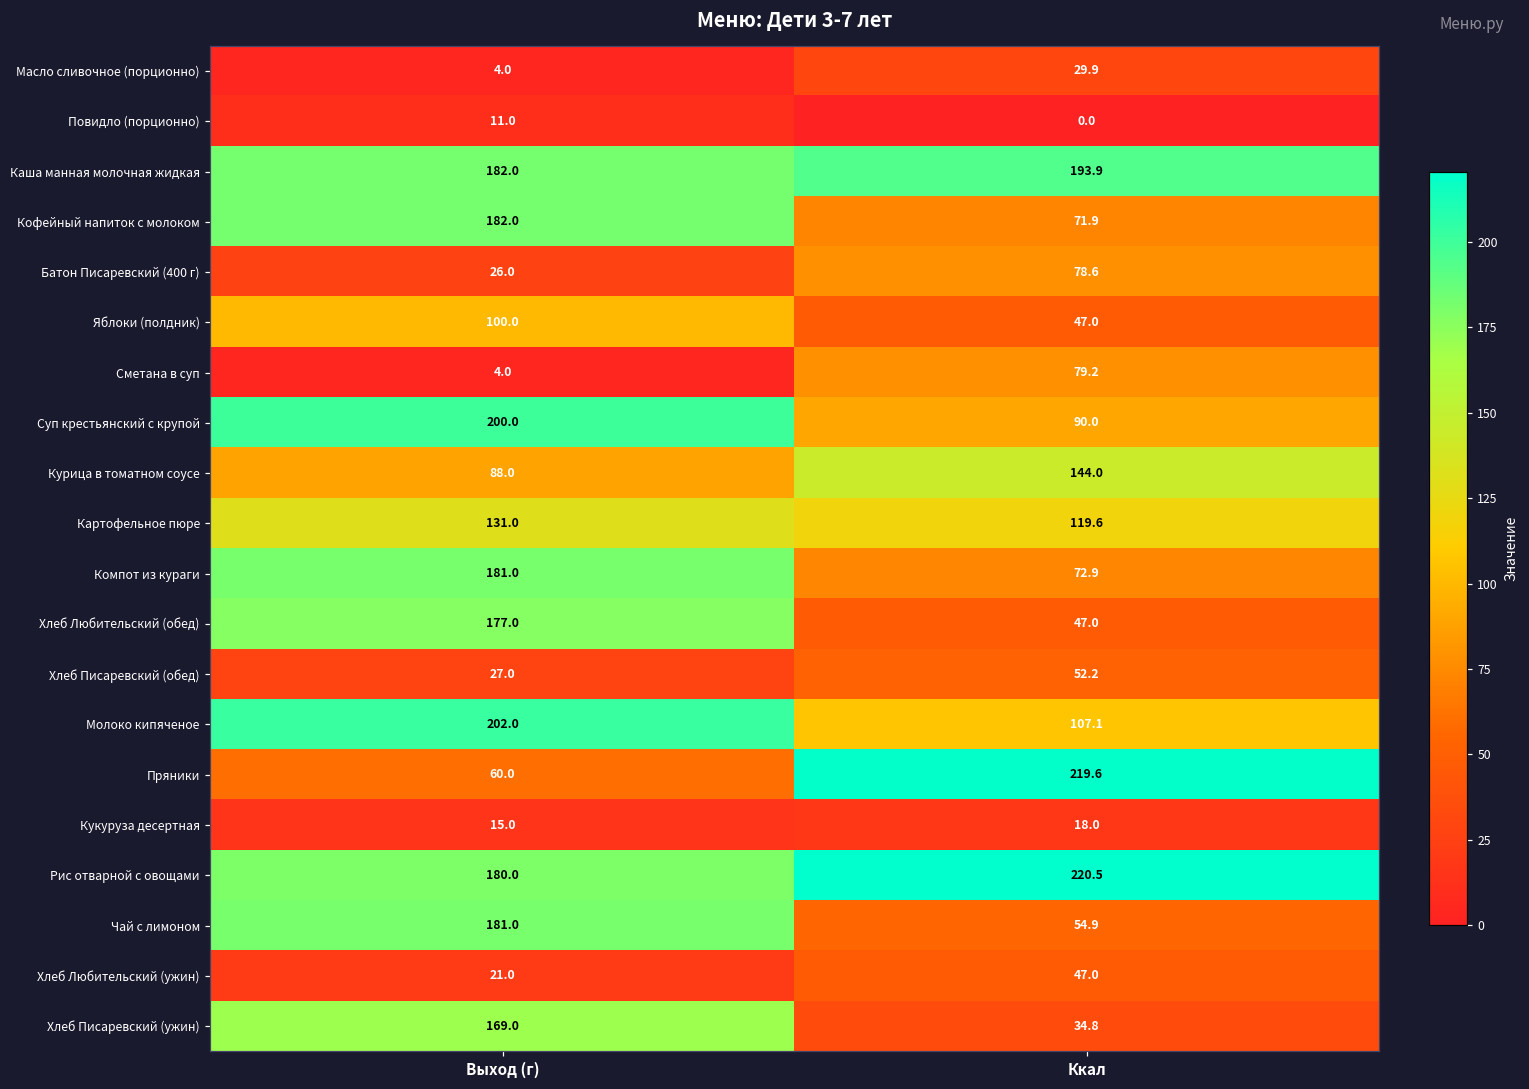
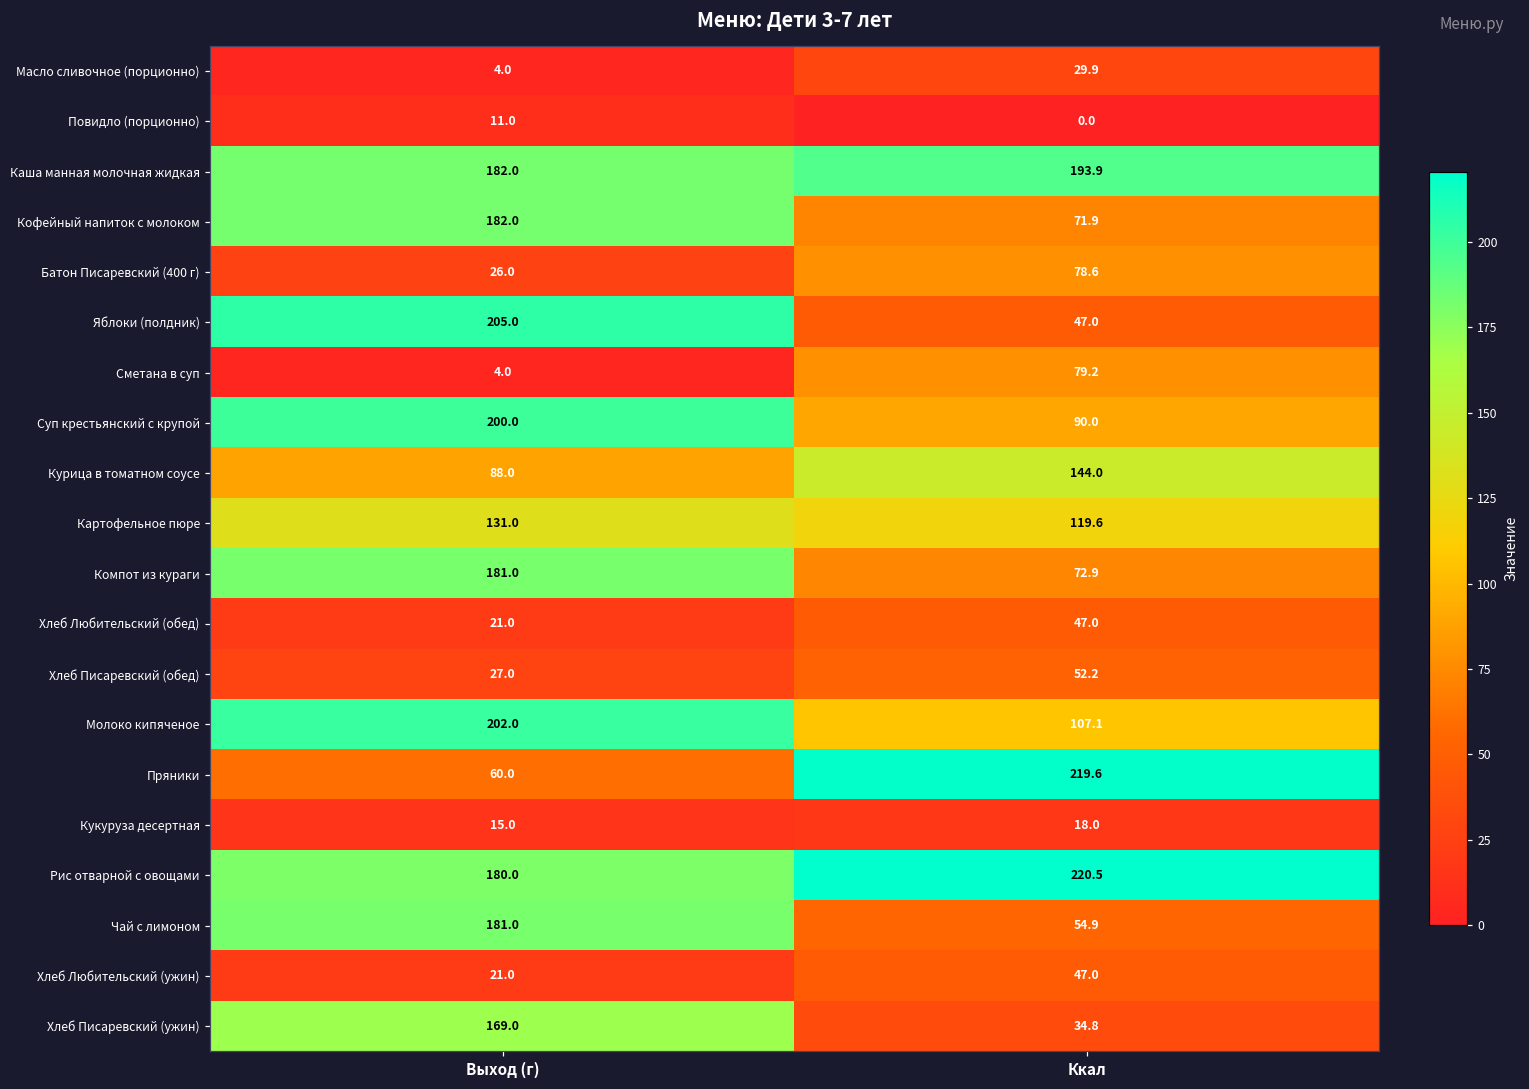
  {
    "Масло сливочное (порционно)": {
      "Выход (г)": 4.0,
      "Ккал": 29.9
    },
    "Повидло (порционно)": {
      "Выход (г)": 11.0,
      "Ккал": 0.0
    },
    "Каша манная молочная жидкая": {
      "Выход (г)": 182.0,
      "Ккал": 193.9
    },
    "Кофейный напиток с молоком": {
      "Выход (г)": 182.0,
      "Ккал": 71.9
    },
    "Батон Писаревский (400 г)": {
      "Выход (г)": 26.0,
      "Ккал": 78.6
    },
    "Яблоки (полдник)": {
-     "Выход (г)": 100.0,
+     "Выход (г)": 205.0,
      "Ккал": 47.0
    },
    "Сметана в суп": {
      "Выход (г)": 4.0,
      "Ккал": 79.2
    },
    "Суп крестьянский с крупой": {
      "Выход (г)": 200.0,
      "Ккал": 90.0
    },
    "Курица в томатном соусе": {
      "Выход (г)": 88.0,
      "Ккал": 144.0
    },
    "Картофельное пюре": {
      "Выход (г)": 131.0,
      "Ккал": 119.6
    },
    "Компот из кураги": {
      "Выход (г)": 181.0,
      "Ккал": 72.9
    },
    "Хлеб Любительский (обед)": {
-     "Выход (г)": 177.0,
+     "Выход (г)": 21.0,
      "Ккал": 47.0
    },
    "Хлеб Писаревский (обед)": {
      "Выход (г)": 27.0,
      "Ккал": 52.2
    },
    "Молоко кипяченое": {
      "Выход (г)": 202.0,
      "Ккал": 107.1
    },
    "Пряники": {
      "Выход (г)": 60.0,
      "Ккал": 219.6
    },
    "Кукуруза десертная": {
      "Выход (г)": 15.0,
      "Ккал": 18.0
    },
    "Рис отварной с овощами": {
      "Выход (г)": 180.0,
      "Ккал": 220.5
    },
    "Чай с лимоном": {
      "Выход (г)": 181.0,
      "Ккал": 54.9
    },
    "Хлеб Любительский (ужин)": {
      "Выход (г)": 21.0,
      "Ккал": 47.0
    },
    "Хлеб Писаревский (ужин)": {
      "Выход (г)": 169.0,
      "Ккал": 34.8
    }
  }
